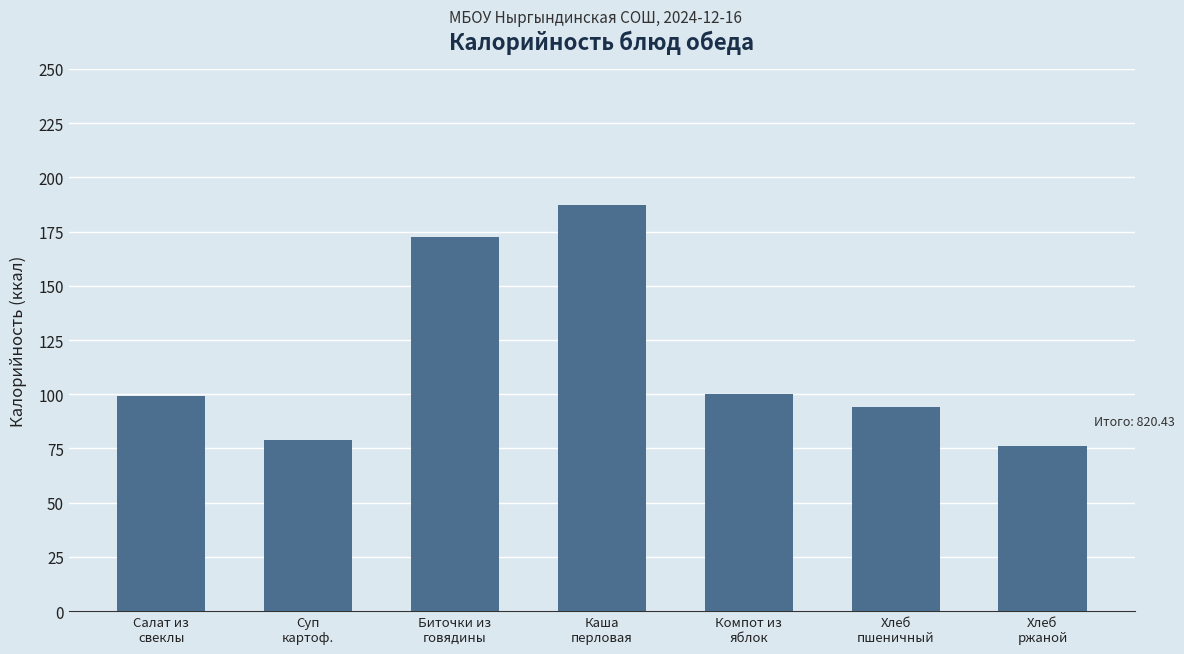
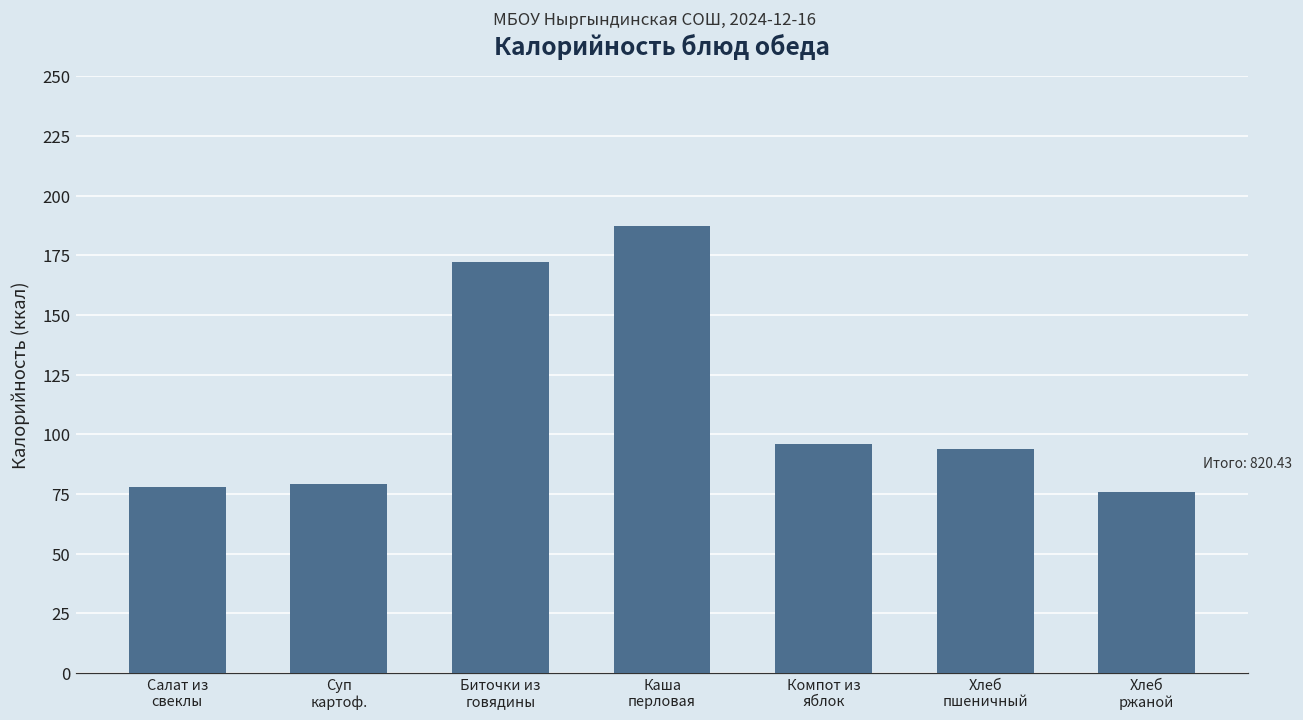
  {
-   "Салат из свеклы": 99,
+   "Салат из свеклы": 78,
    "Суп картоф.": 79,
    "Биточки из говядины": 172,
    "Каша перловая": 187,
-   "Компот из яблок": 100,
+   "Компот из яблок": 96,
    "Хлеб пшеничный": 94,
    "Хлеб ржаной": 76
  }
